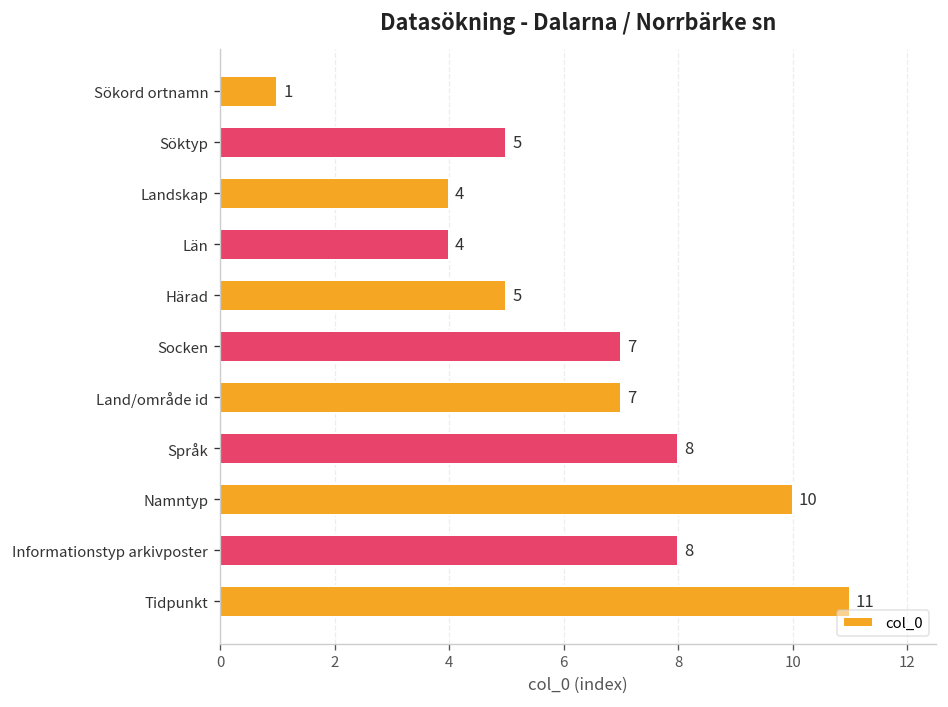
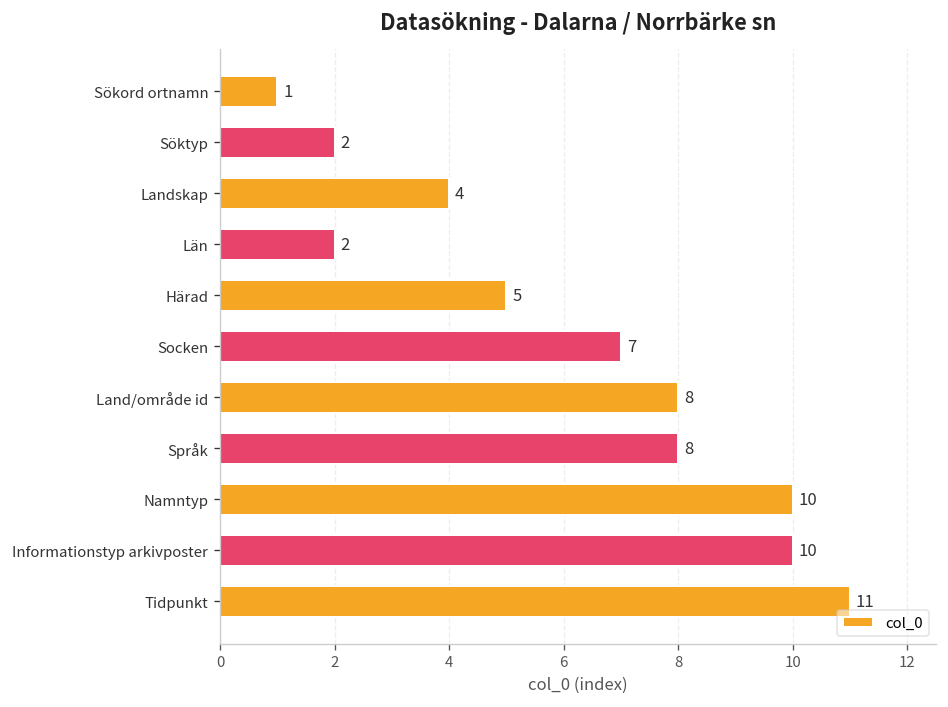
  {
    "Sökord ortnamn": 1,
-   "Söktyp": 5,
+   "Söktyp": 2,
    "Landskap": 4,
-   "Län": 4,
+   "Län": 2,
    "Härad": 5,
    "Socken": 7,
-   "Land/område id": 7,
+   "Land/område id": 8,
    "Språk": 8,
    "Namntyp": 10,
-   "Informationstyp arkivposter": 8
+   "Informationstyp arkivposter": 10
  }
